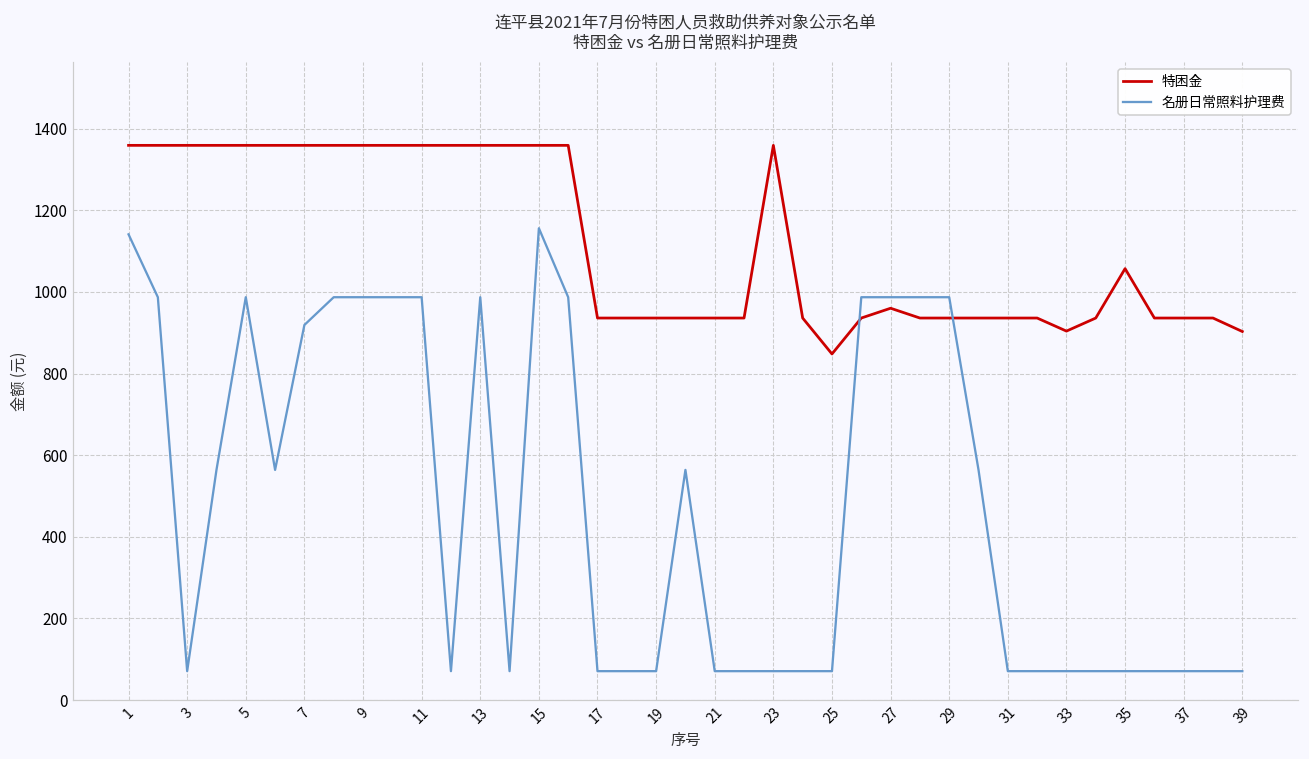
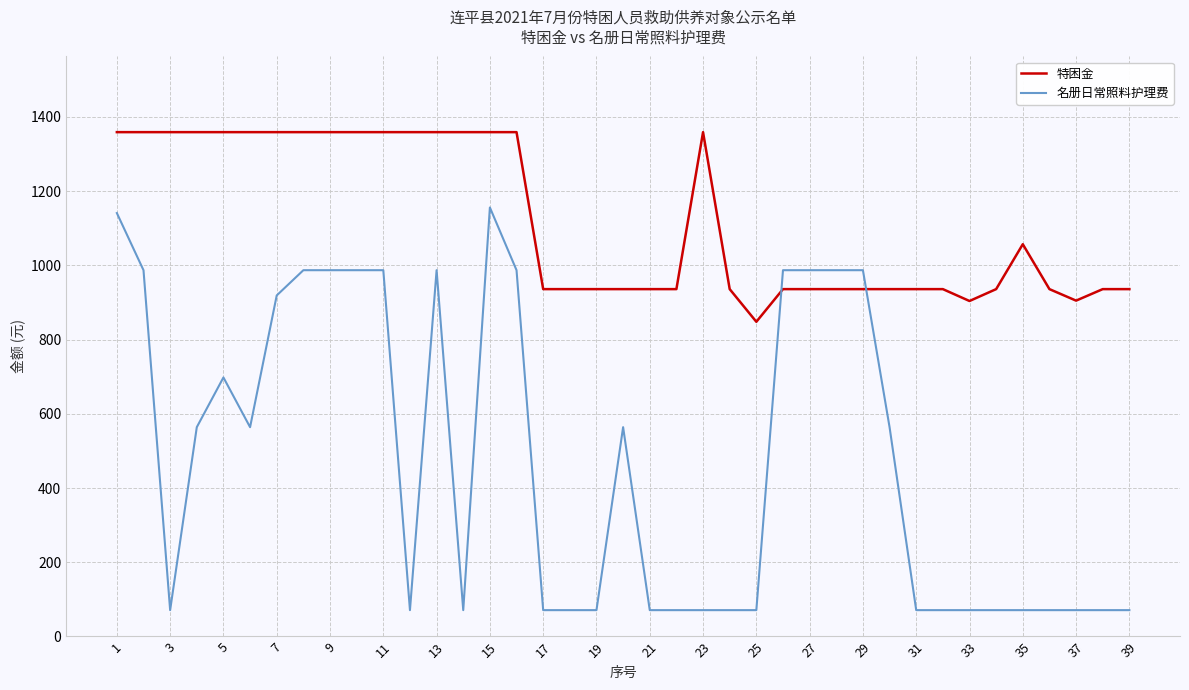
  {
    "特困金": {
      "1": 1360,
      "3": 1360,
      "5": 1360,
      "7": 1360,
      "9": 1360,
      "11": 1360,
      "13": 1360,
      "15": 1360,
      "17": 940,
      "19": 940,
      "21": 940,
      "23": 1360,
      "25": 850,
-     "27": 960,
+     "27": 940,
      "29": 940,
      "31": 940,
      "33": 900,
      "35": 1060,
-     "37": 940,
-     "39": 900
+     "37": 910,
+     "39": 940
    },
    "名册日常照料护理费": {
      "1": 1140,
      "3": 70,
-     "5": 990,
+     "5": 700,
      "7": 920,
      "9": 990,
      "11": 990,
      "13": 990,
      "15": 1160,
      "17": 70,
      "19": 70,
      "21": 70,
      "23": 70,
      "25": 70,
      "27": 990,
      "29": 990,
      "31": 70,
      "33": 70,
      "35": 70,
      "37": 70,
      "39": 70
    }
  }
